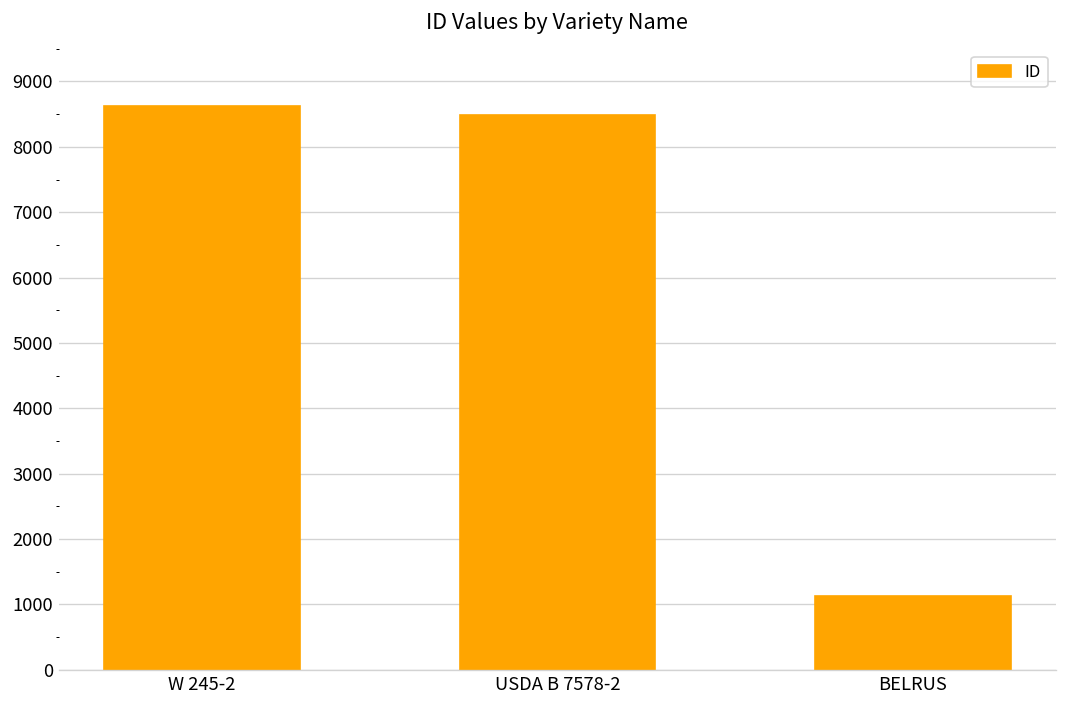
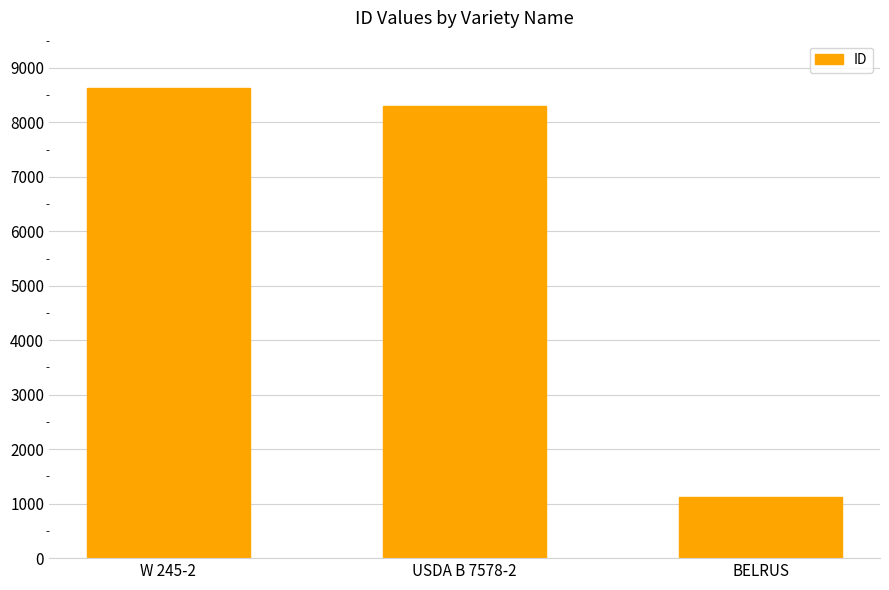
  {
    "W 245-2": 8600,
-   "USDA B 7578-2": 8500,
+   "USDA B 7578-2": 8300,
    "BELRUS": 1100
  }
